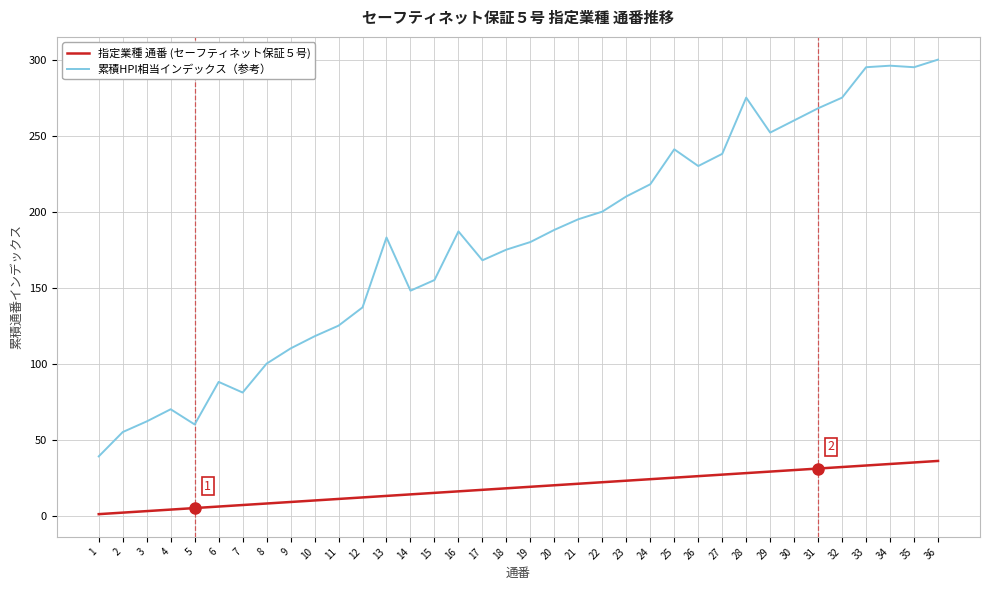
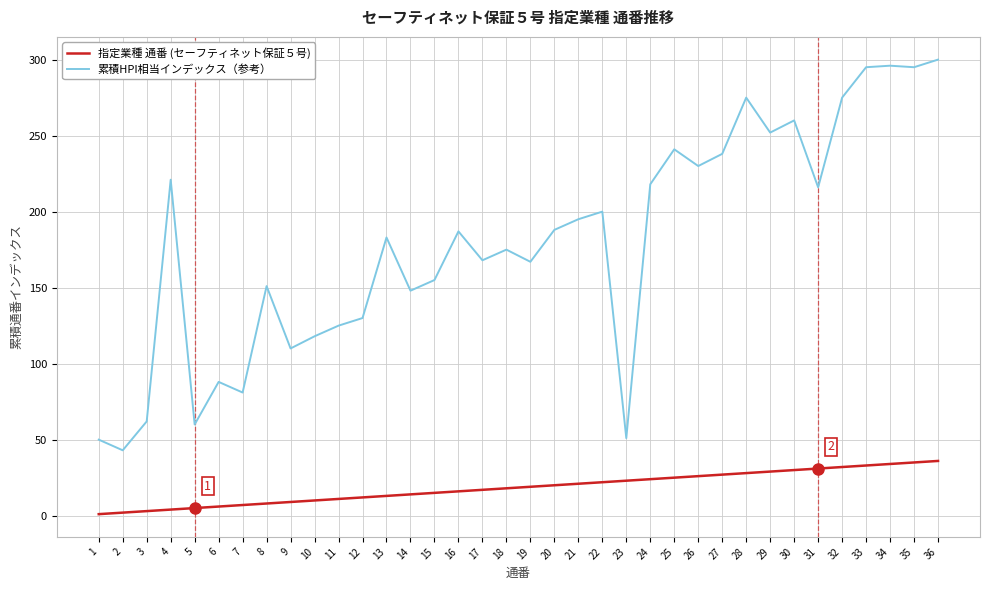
  {
    "累積HPI相当インデックス（参考）": {
-     "1": 39,
-     "2": 55,
+     "1": 50,
+     "2": 43,
      "3": 62,
-     "4": 70,
+     "4": 221,
      "5": 60,
      "6": 88,
      "7": 81,
-     "8": 100,
+     "8": 151,
      "9": 110,
      "10": 118,
      "11": 125,
-     "12": 137,
+     "12": 130,
      "13": 183,
      "14": 148,
      "15": 155,
      "16": 187,
      "17": 168,
      "18": 175,
-     "19": 180,
+     "19": 167,
      "20": 188,
      "21": 195,
      "22": 200,
-     "23": 210,
+     "23": 51,
      "24": 218,
      "25": 241,
      "26": 230,
      "27": 238,
      "28": 275,
      "29": 252,
      "30": 260,
-     "31": 268,
+     "31": 216,
      "32": 275,
      "33": 295,
      "34": 296,
      "35": 295,
      "36": 300
    }
  }
